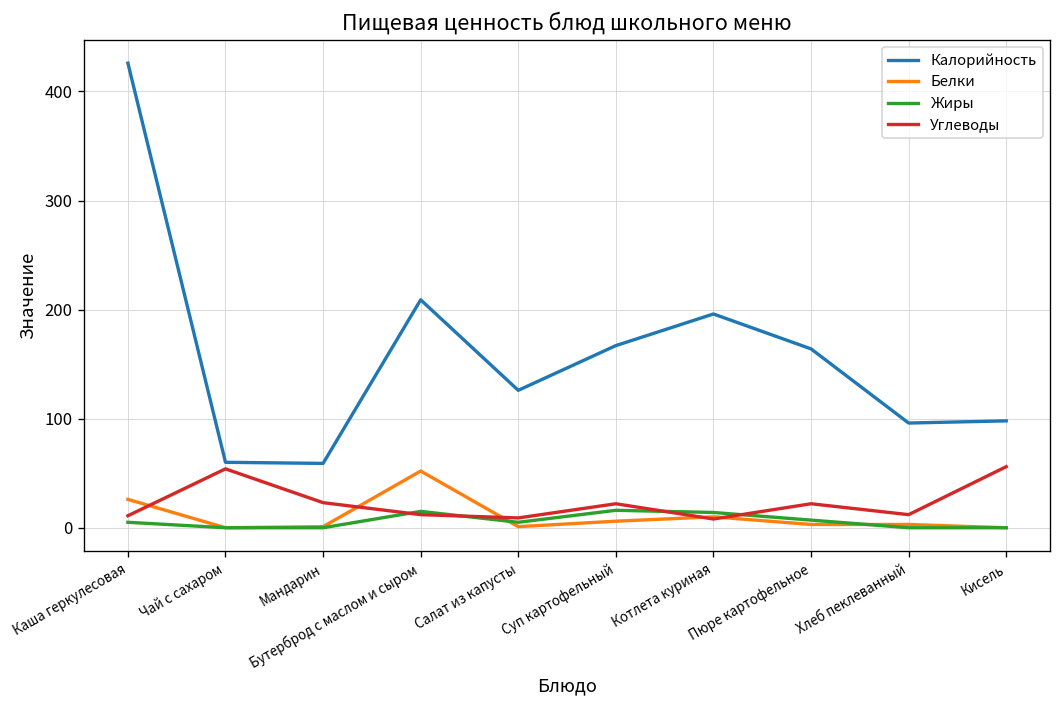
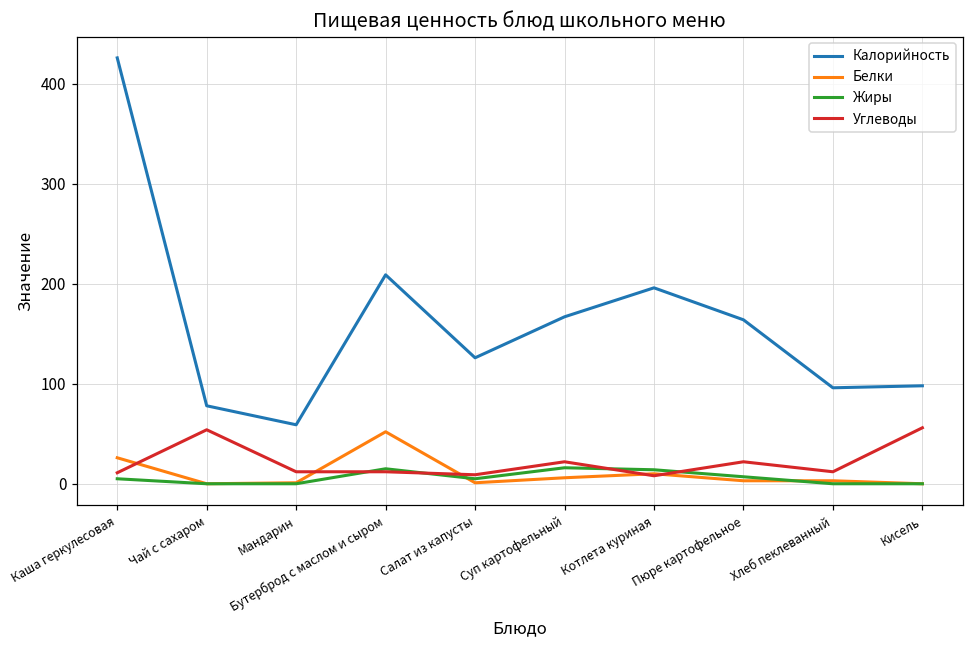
  {
    "Калорийность": {
      "Каша геркулесовая": 430,
-     "Чай с сахаром": 60,
+     "Чай с сахаром": 80,
      "Мандарин": 60,
      "Бутерброд с маслом и сыром": 210,
      "Салат из капусты": 130,
      "Суп картофельный": 170,
      "Котлета куриная": 200,
      "Пюре картофельное": 160,
      "Хлеб пеклеванный": 100,
      "Кисель": 100
    },
    "Белки": {
      "Каша геркулесовая": 30,
      "Бутерброд с маслом и сыром": 50,
      "Салат из капусты": 0,
      "Суп картофельный": 10,
      "Пюре картофельное": 0,
      "Хлеб пеклеванный": 0
    },
    "Жиры": {
      "Каша геркулесовая": 10,
      "Бутерброд с маслом и сыром": 20,
      "Салат из капусты": 10,
      "Суп картофельный": 20,
      "Котлета куриная": 10,
      "Пюре картофельное": 10,
      "Хлеб пеклеванный": 0
    },
    "Углеводы": {
      "Каша геркулесовая": 10,
      "Чай с сахаром": 50,
-     "Мандарин": 20,
+     "Мандарин": 10,
      "Бутерброд с маслом и сыром": 10,
      "Салат из капусты": 10,
      "Суп картофельный": 20,
      "Пюре картофельное": 20,
      "Хлеб пеклеванный": 10,
      "Кисель": 60
    }
  }
